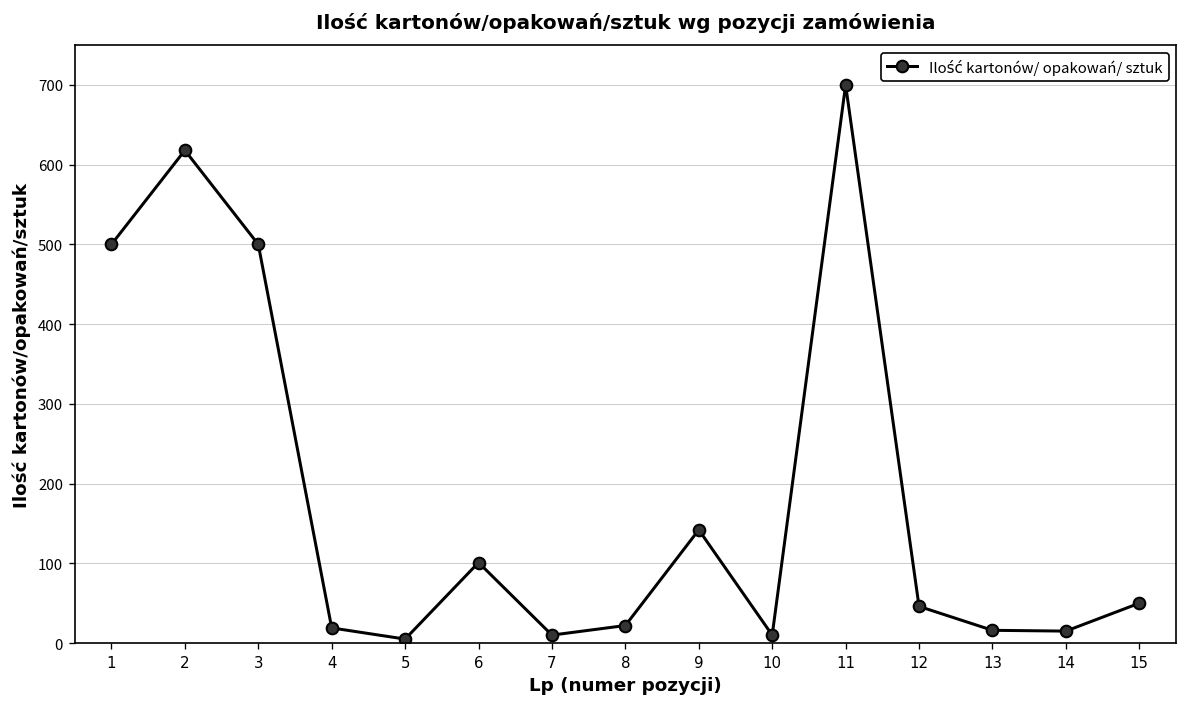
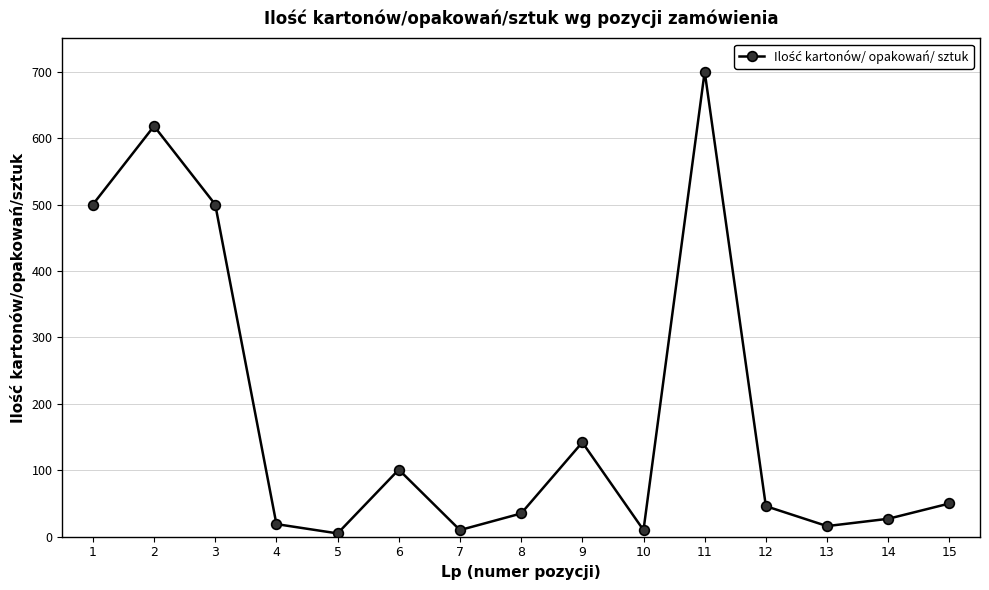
  {
    "1": 500,
    "2": 620,
    "3": 500,
    "4": 20,
    "5": 10,
    "6": 100,
    "7": 10,
-   "8": 20,
+   "8": 40,
    "9": 140,
    "10": 10,
    "11": 700,
    "12": 50,
    "13": 20,
-   "14": 20,
+   "14": 30,
    "15": 50
  }
